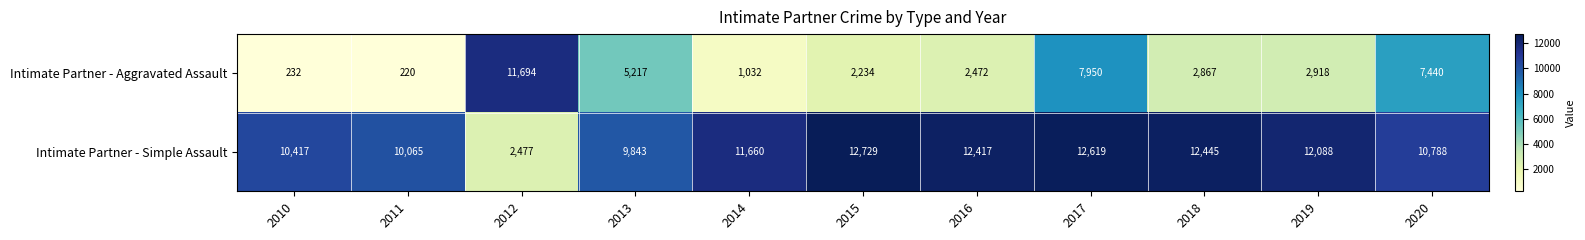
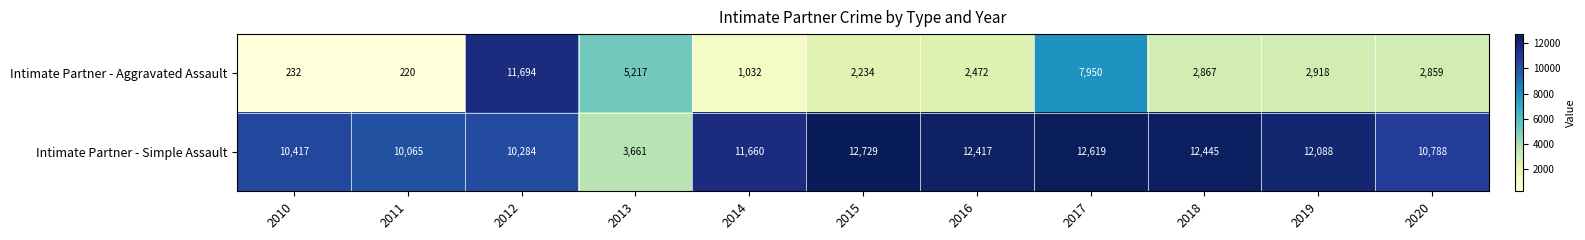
  {
    "Intimate Partner - Aggravated Assault": {
      "2010": "232",
      "2011": "220",
      "2012": "11,694",
      "2013": "5,217",
      "2014": "1,032",
      "2015": "2,234",
      "2016": "2,472",
      "2017": "7,950",
      "2018": "2,867",
      "2019": "2,918",
-     "2020": "7,440"
+     "2020": "2,859"
    },
    "Intimate Partner - Simple Assault": {
      "2010": "10,417",
      "2011": "10,065",
-     "2012": "2,477",
-     "2013": "9,843",
+     "2012": "10,284",
+     "2013": "3,661",
      "2014": "11,660",
      "2015": "12,729",
      "2016": "12,417",
      "2017": "12,619",
      "2018": "12,445",
      "2019": "12,088",
      "2020": "10,788"
    }
  }
